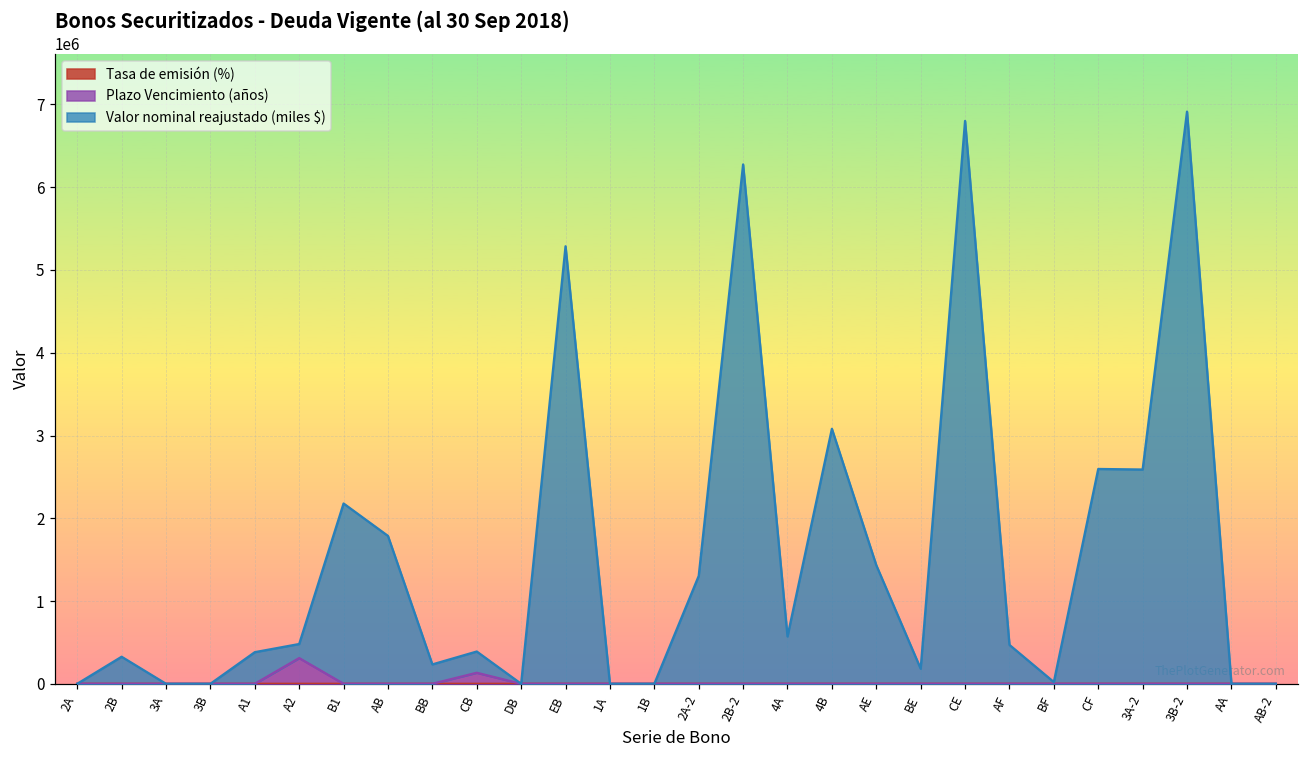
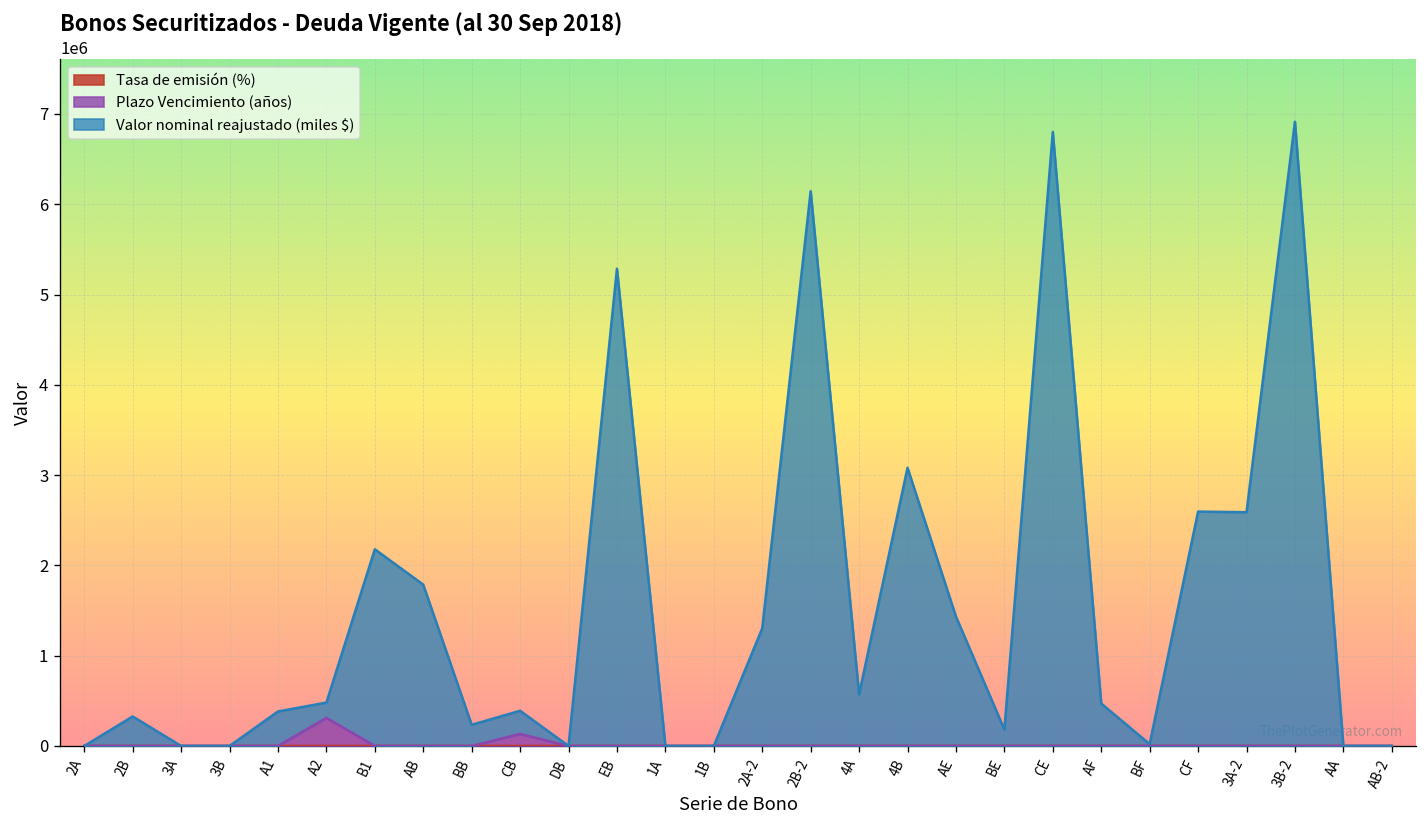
  {
    "Tasa de emisión (%)": {
      "A2": 0,
      "CB": 0
    },
    "Plazo Vencimiento (años)": {
      "A2": 300000,
      "CB": 100000
    },
    "Valor nominal reajustado (miles $)": {
      "2B": 300000,
      "A1": 400000,
      "A2": 200000,
      "B1": 2200000,
      "AB": 1800000,
      "BB": 200000,
      "CB": 300000,
      "EB": 5300000,
      "2A-2": 1300000,
-     "2B-2": 6300000,
+     "2B-2": 6100000,
      "4A": 600000,
      "4B": 3100000,
      "AE": 1400000,
      "BE": 200000,
      "CE": 6800000,
      "AF": 500000,
      "CF": 2600000,
      "3A-2": 2600000,
      "3B-2": 6900000
    }
  }
